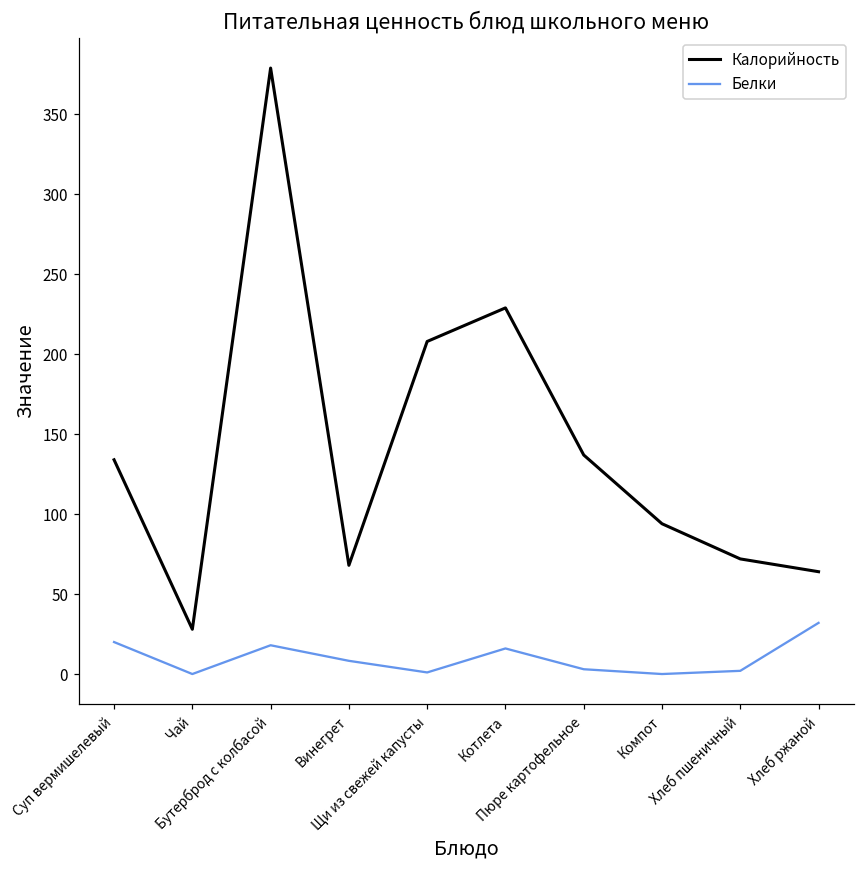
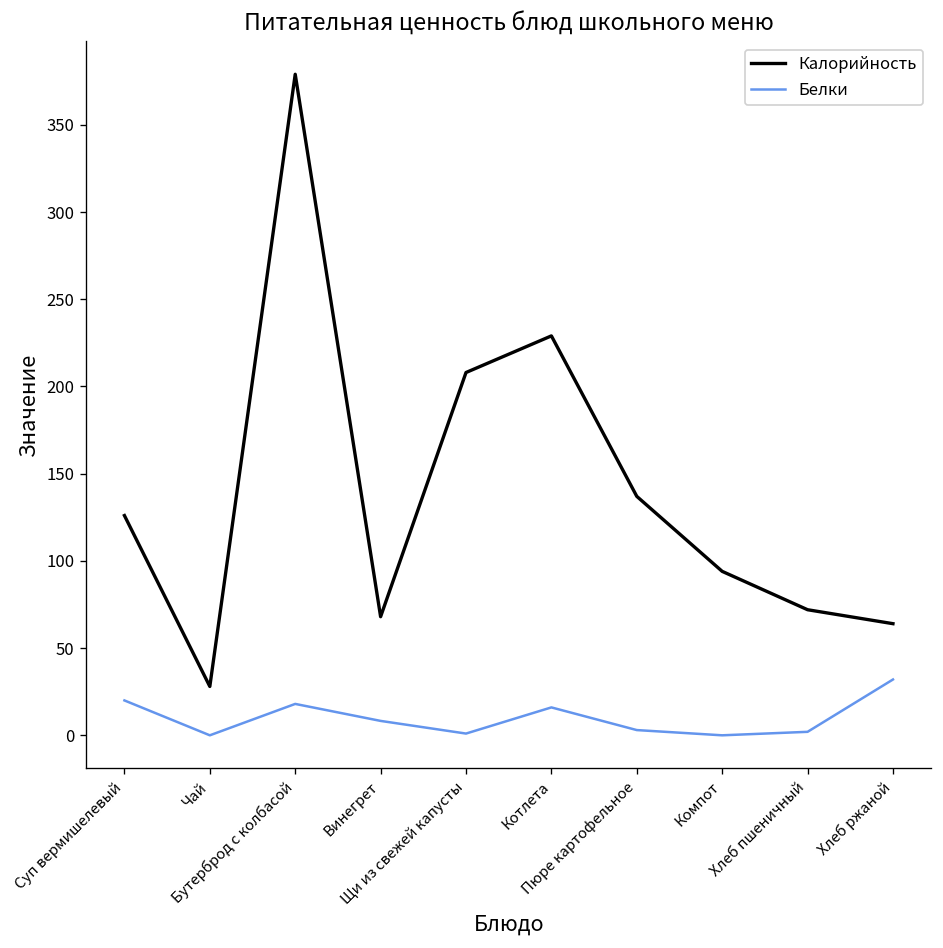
  {
    "Калорийность": {
-     "Суп вермишелевый": 134,
+     "Суп вермишелевый": 126,
      "Чай": 28,
      "Бутерброд с колбасой": 379,
      "Винегрет": 68,
      "Щи из свежей капусты": 208,
      "Котлета": 229,
      "Пюре картофельное": 137,
      "Компот": 94,
      "Хлеб пшеничный": 72,
      "Хлеб ржаной": 64
    },
    "Белки": {
      "Суп вермишелевый": 20,
      "Чай": 0,
      "Бутерброд с колбасой": 18,
      "Винегрет": 8,
      "Щи из свежей капусты": 1,
      "Котлета": 16,
      "Пюре картофельное": 3,
      "Компот": 0,
      "Хлеб пшеничный": 2,
      "Хлеб ржаной": 32
    }
  }
